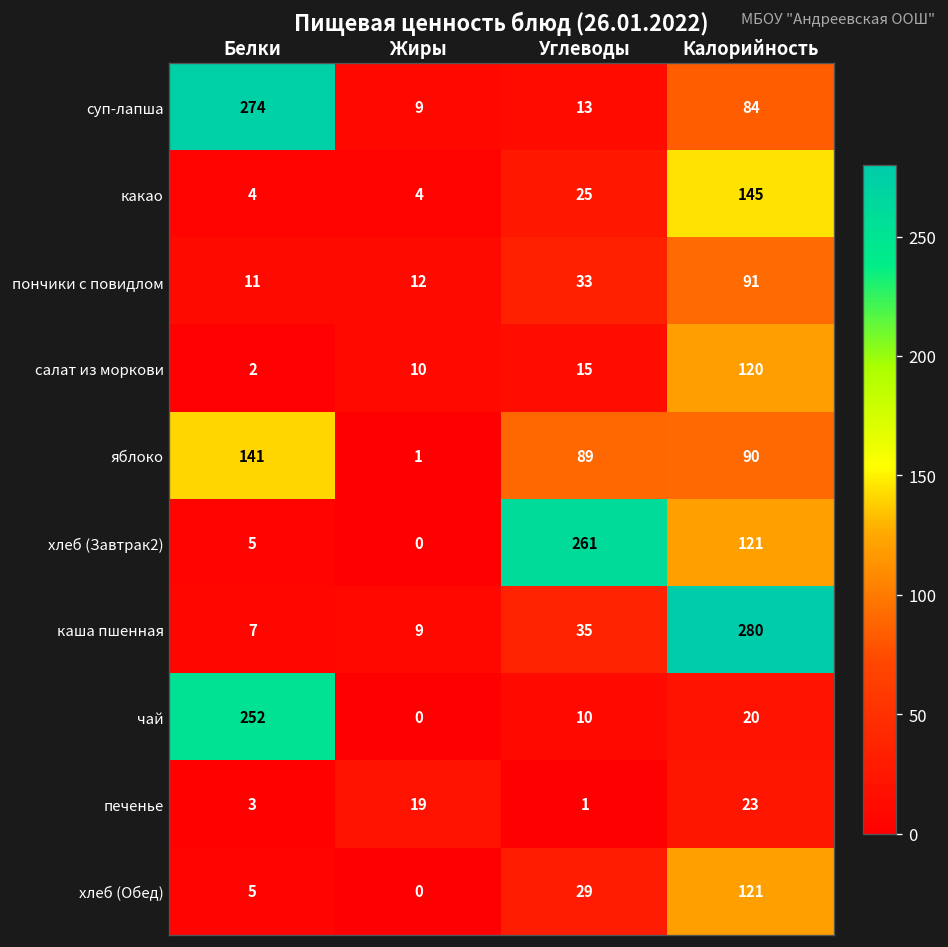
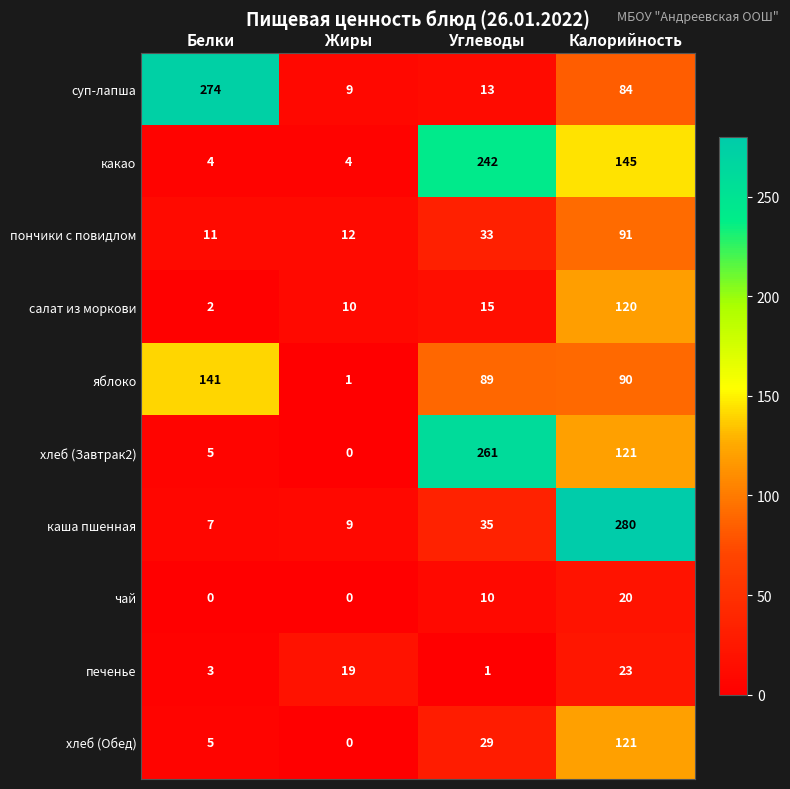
  {
    "суп-лапша": {
      "Белки": 274,
      "Жиры": 9,
      "Углеводы": 13,
      "Калорийность": 84
    },
    "какао": {
      "Белки": 4,
      "Жиры": 4,
-     "Углеводы": 25,
+     "Углеводы": 242,
      "Калорийность": 145
    },
    "пончики с повидлом": {
      "Белки": 11,
      "Жиры": 12,
      "Углеводы": 33,
      "Калорийность": 91
    },
    "салат из моркови": {
      "Белки": 2,
      "Жиры": 10,
      "Углеводы": 15,
      "Калорийность": 120
    },
    "яблоко": {
      "Белки": 141,
      "Жиры": 1,
      "Углеводы": 89,
      "Калорийность": 90
    },
    "хлеб (Завтрак2)": {
      "Белки": 5,
      "Жиры": 0,
      "Углеводы": 261,
      "Калорийность": 121
    },
    "каша пшенная": {
      "Белки": 7,
      "Жиры": 9,
      "Углеводы": 35,
      "Калорийность": 280
    },
    "чай": {
-     "Белки": 252,
+     "Белки": 0,
      "Жиры": 0,
      "Углеводы": 10,
      "Калорийность": 20
    },
    "печенье": {
      "Белки": 3,
      "Жиры": 19,
      "Углеводы": 1,
      "Калорийность": 23
    },
    "хлеб (Обед)": {
      "Белки": 5,
      "Жиры": 0,
      "Углеводы": 29,
      "Калорийность": 121
    }
  }
